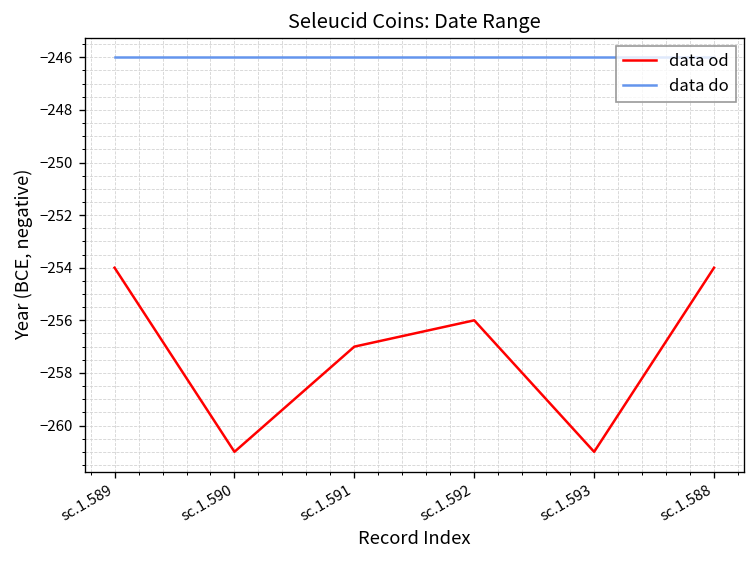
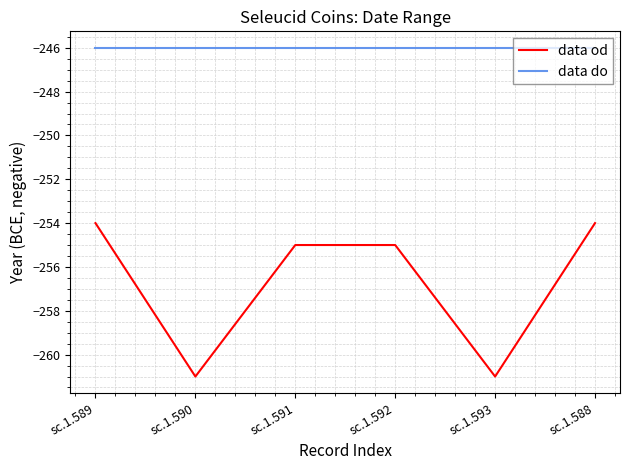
  {
    "data od": {
      "sc.1.589": -254,
      "sc.1.590": -261,
-     "sc.1.591": -257,
-     "sc.1.592": -256,
+     "sc.1.591": -255,
+     "sc.1.592": -255,
      "sc.1.593": -261,
      "sc.1.588": -254
    },
    "data do": {
      "sc.1.589": -246,
      "sc.1.590": -246,
      "sc.1.591": -246,
      "sc.1.592": -246,
      "sc.1.593": -246
    }
  }
